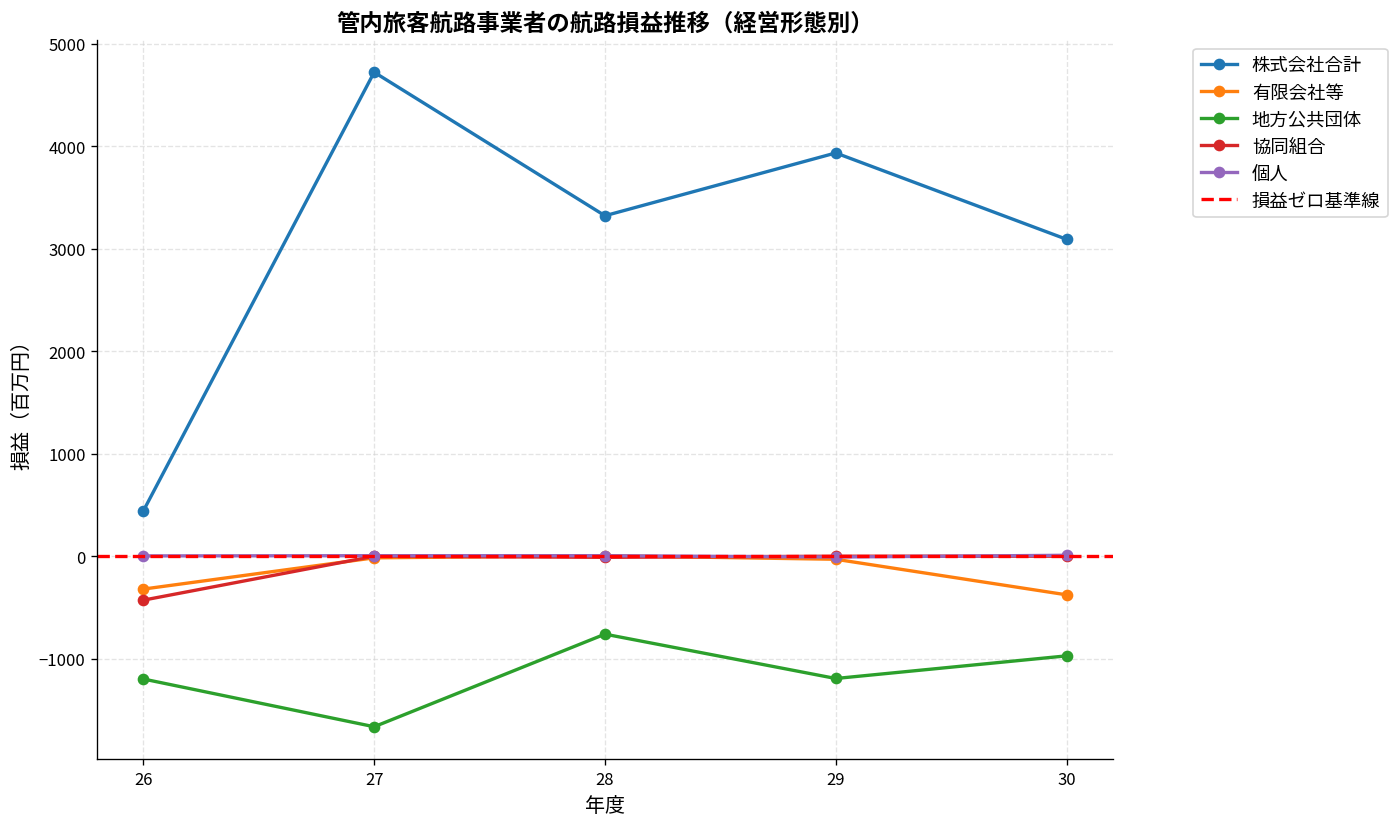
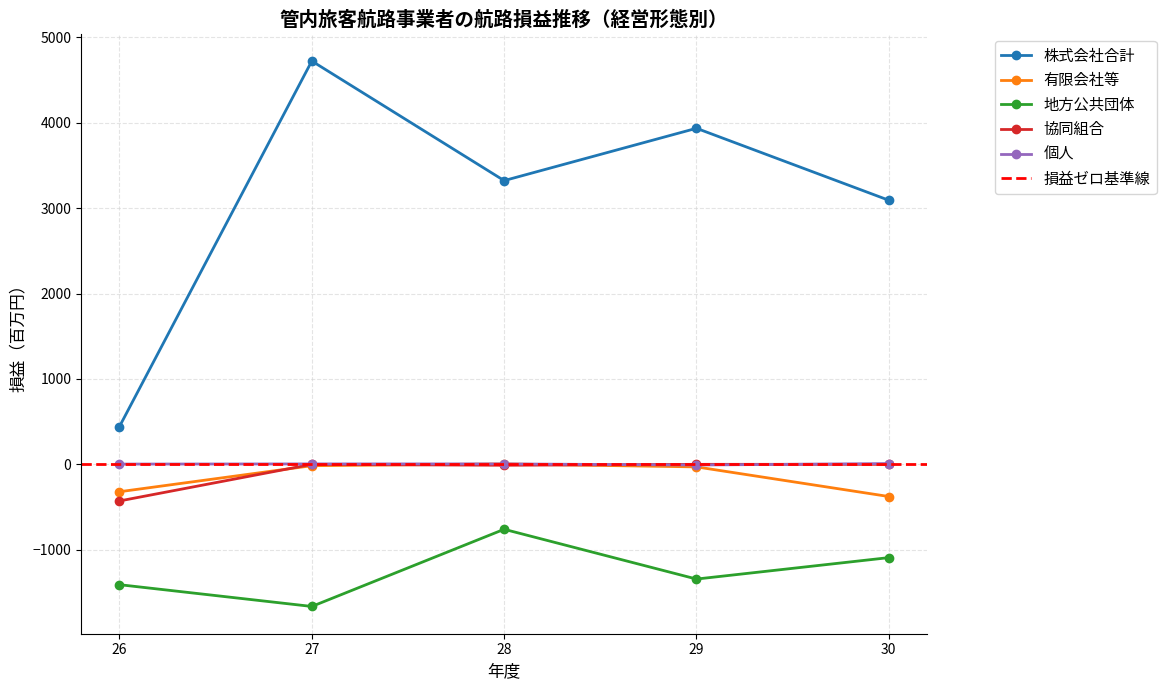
  {
    "株式会社合計": {
      "26": 400,
      "27": 4700,
      "28": 3300,
      "29": 3900,
      "30": 3100
    },
    "有限会社等": {
      "26": -300,
      "30": -400
    },
    "地方公共団体": {
-     "26": -1200,
+     "26": -1400,
      "27": -1700,
      "28": -800,
-     "29": -1200,
-     "30": -1000
+     "29": -1300,
+     "30": -1100
    },
    "協同組合": {
      "26": -400
    },
    "個人": {
      "26": 0
    }
  }
